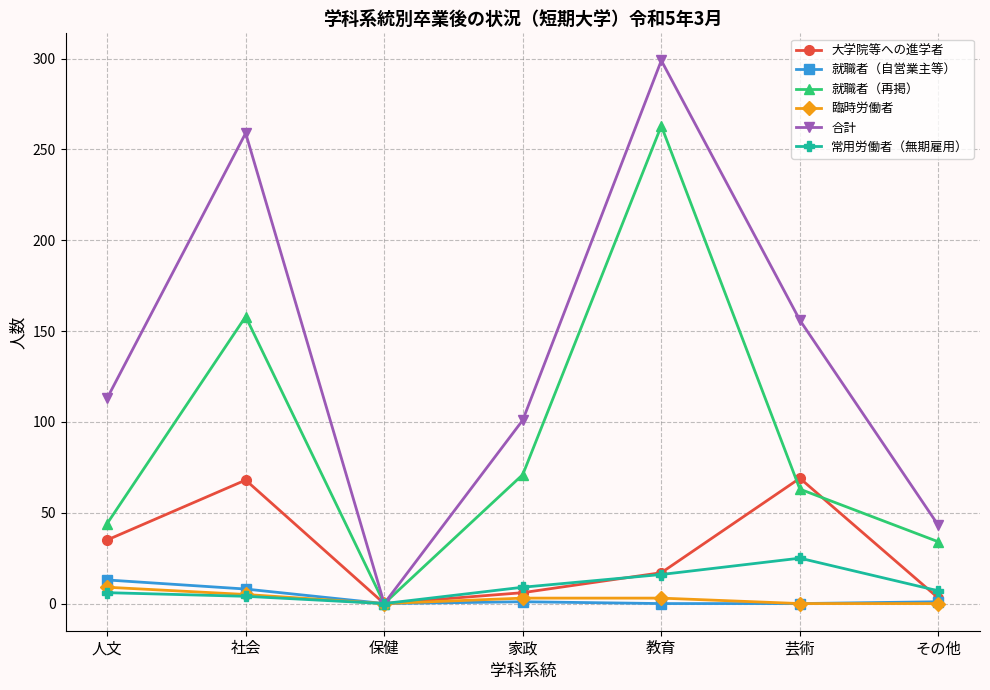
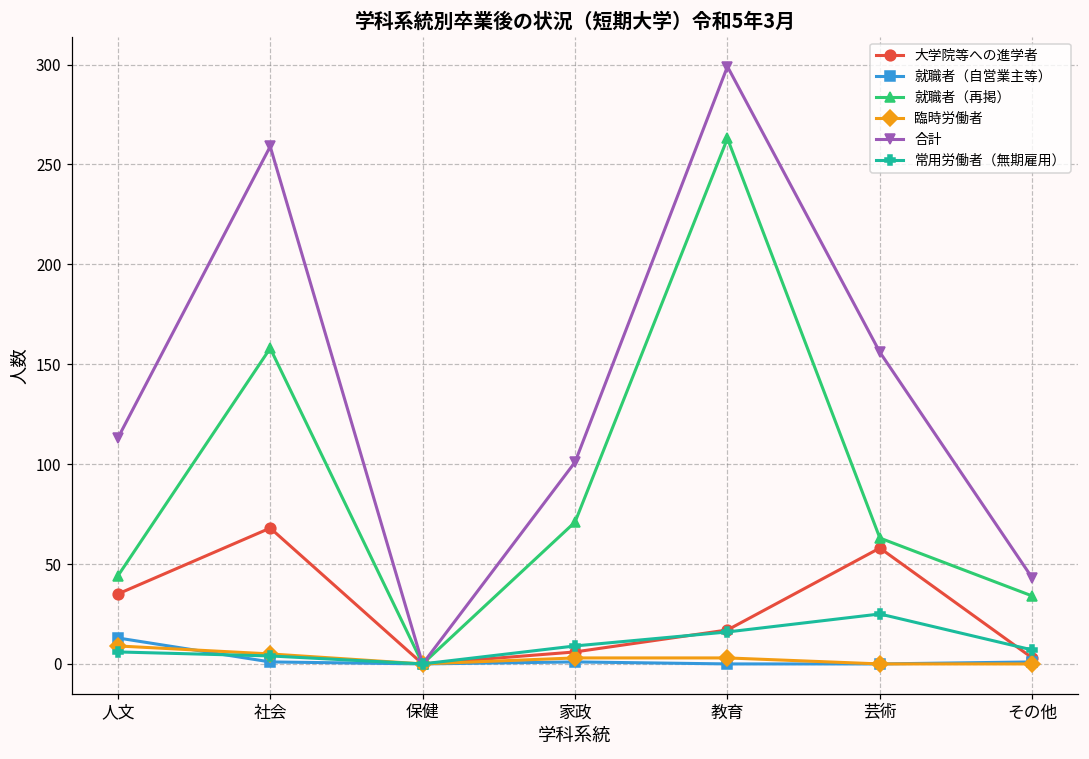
  {
    "大学院等への進学者": {
      "人文": 35,
      "社会": 68,
      "家政": 6,
-     "芸術": 69,
+     "芸術": 58,
      "その他": 3
    },
    "就職者（自営業主等）": {
      "人文": 13,
-     "社会": 8,
+     "社会": 1,
      "家政": 1,
      "教育": 0
    },
    "臨時労働者": {
      "人文": 9,
      "家政": 3,
      "教育": 3
    },
    "合計": {
      "人文": 113,
      "社会": 259,
      "家政": 101,
      "教育": 299,
      "芸術": 156,
      "その他": 43
    }
  }
